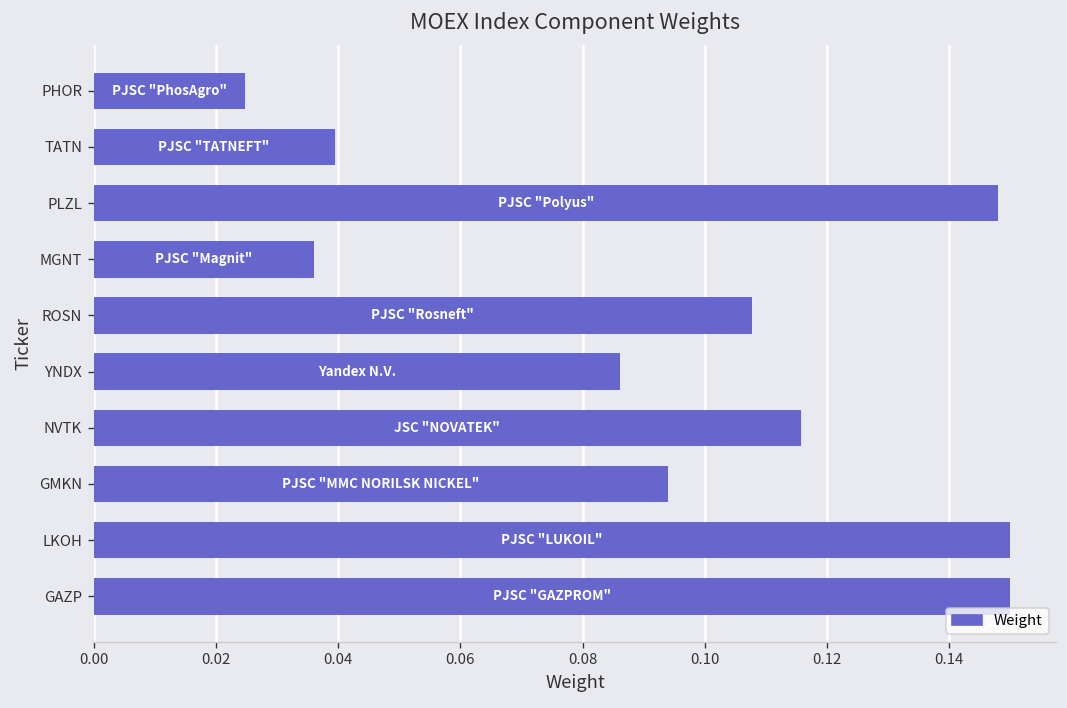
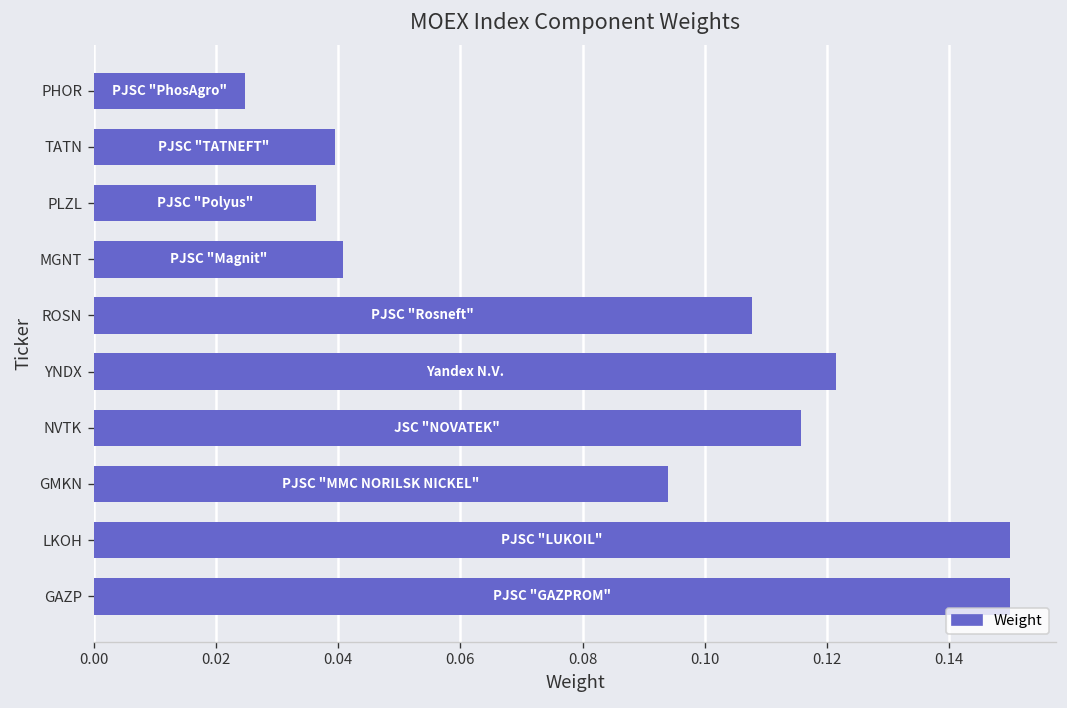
  {
    "PHOR": 0.025,
    "TATN": 0.039,
-   "PLZL": 0.148,
-   "MGNT": 0.036,
+   "PLZL": 0.036,
+   "MGNT": 0.041,
    "ROSN": 0.108,
-   "YNDX": 0.086,
+   "YNDX": 0.121,
    "NVTK": 0.116,
    "GMKN": 0.094,
    "LKOH": 0.150,
    "GAZP": 0.150
  }
